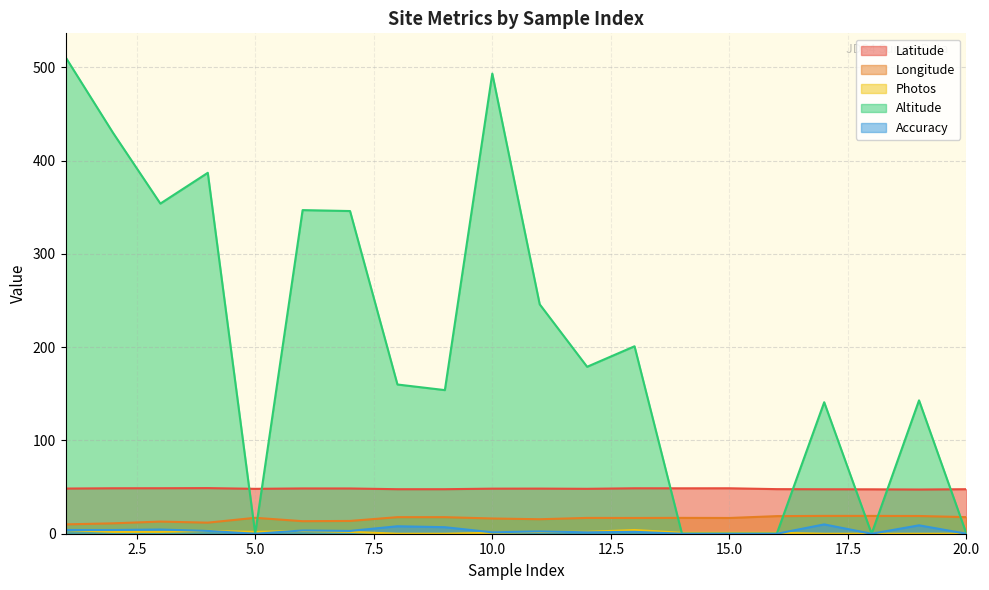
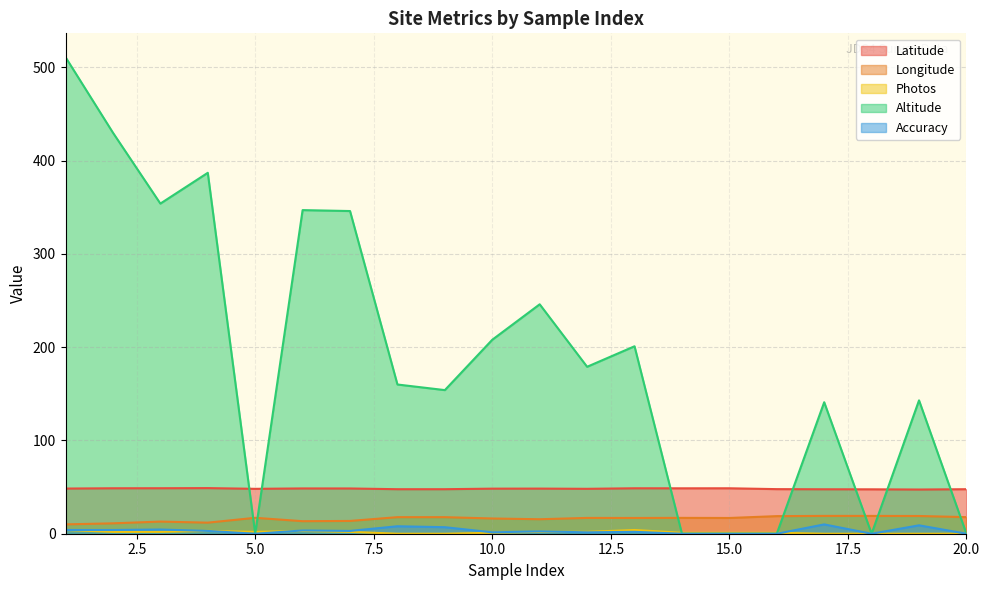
  {
    "Altitude": {
-     "10.0": 490
+     "10.0": 210
    }
  }
